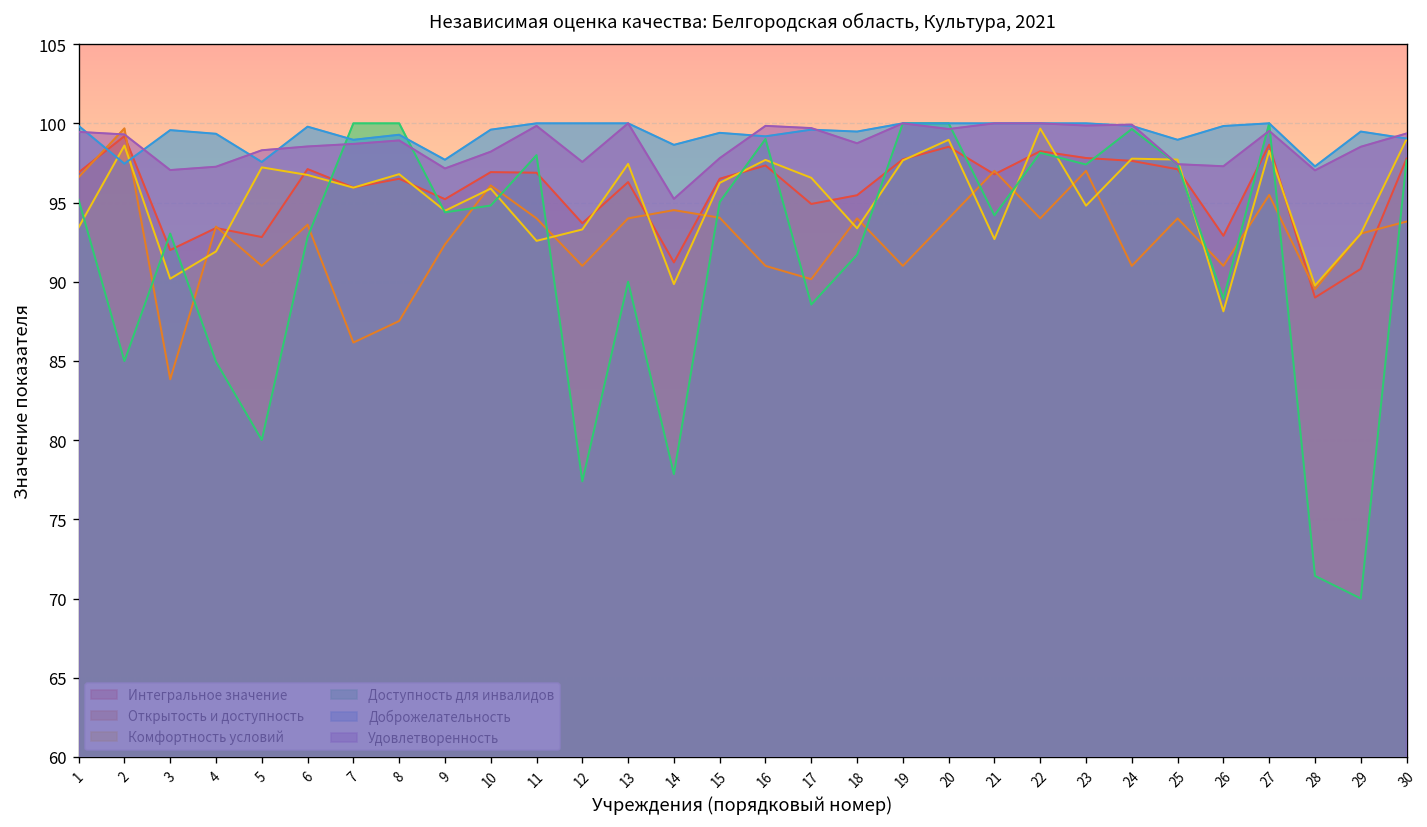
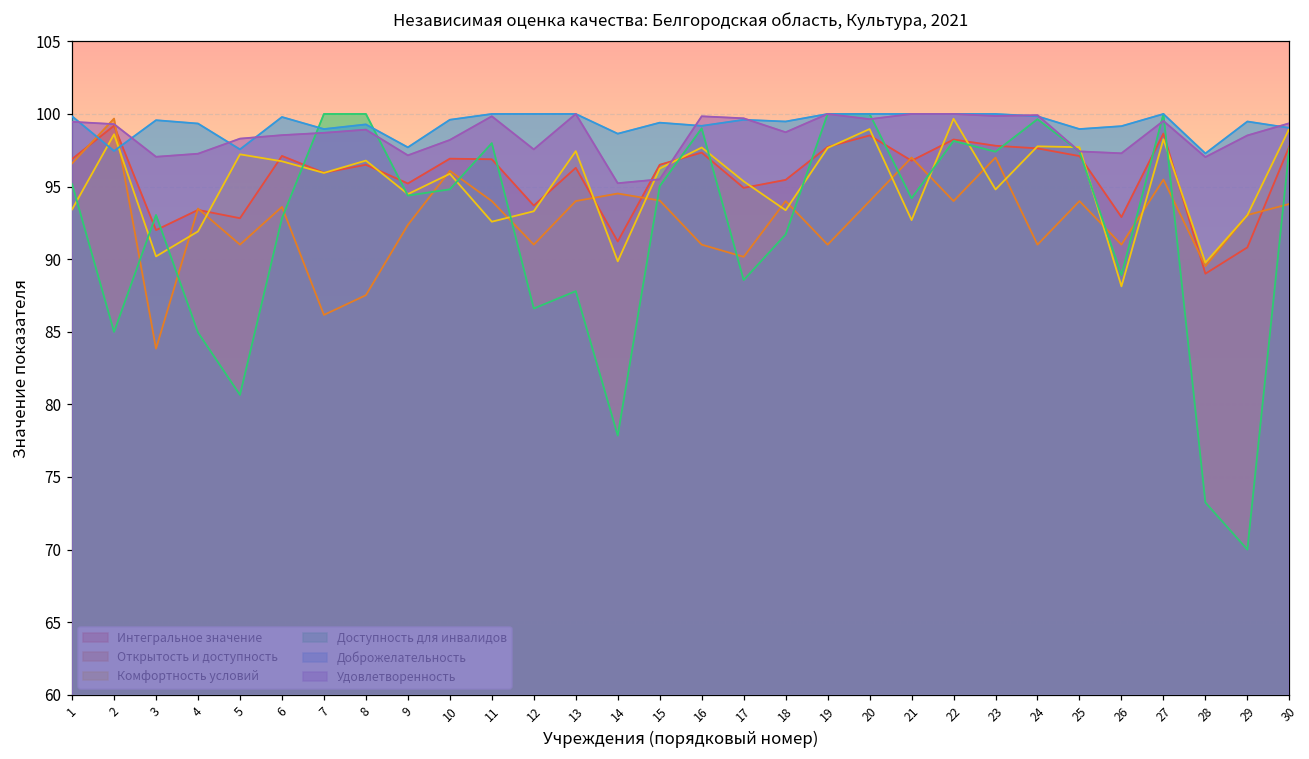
  {
    "Комфортность условий": {
      "1": 93.4,
      "2": 98.6,
      "3": 90.2,
      "4": 91.9,
      "5": 97.2,
      "6": 96.7,
      "8": 96.8,
      "10": 95.9,
      "11": 92.6,
      "12": 93.3,
      "13": 97.4,
      "14": 89.9,
      "15": 96.2,
      "16": 97.7,
-     "17": 96.6,
+     "17": 95.4,
      "18": 93.4,
      "20": 99.0,
      "21": 92.7,
      "22": 99.7,
      "23": 94.8,
      "25": 97.7,
      "26": 88.1,
      "27": 98.3,
      "28": 89.8
    },
    "Доступность для инвалидов": {
      "1": 95.2,
      "2": 85.0,
      "3": 93.0,
      "4": 85.0,
-     "5": 80.0,
+     "5": 80.7,
      "6": 92.8,
      "7": 100.0,
      "8": 100.0,
      "10": 94.8,
      "11": 98.0,
-     "12": 77.4,
-     "13": 90.0,
+     "12": 86.6,
+     "13": 87.8,
      "14": 77.9,
      "15": 95.0,
      "17": 88.6,
      "18": 91.7,
      "21": 94.2,
      "23": 97.4,
      "24": 99.6,
      "26": 88.9,
-     "28": 71.4,
+     "28": 73.2,
      "29": 70.0
    },
    "Доброжелательность": {
      "1": 99.8,
      "2": 97.5,
      "3": 99.6,
      "4": 99.3,
      "5": 97.6,
      "6": 99.8,
      "7": 99.0,
      "8": 99.3,
      "9": 97.7,
      "10": 99.6,
      "12": 100.0,
      "14": 98.6,
      "15": 99.4,
      "18": 99.5,
      "25": 99.0,
-     "26": 99.8,
+     "26": 99.2,
      "28": 97.3,
      "29": 99.5
    },
    "Удовлетворенность": {
      "1": 99.5,
      "3": 97.1,
      "4": 97.3,
      "5": 98.3,
      "6": 98.5,
      "7": 98.7,
      "8": 98.9,
      "9": 97.2,
      "10": 98.2,
      "12": 97.6,
      "14": 95.2,
-     "15": 97.8,
+     "15": 95.5,
      "16": 99.8,
      "18": 98.7,
      "20": 99.6,
      "26": 97.3,
      "27": 99.5,
      "28": 97.0,
      "29": 98.5,
      "30": 99.4
    }
  }
